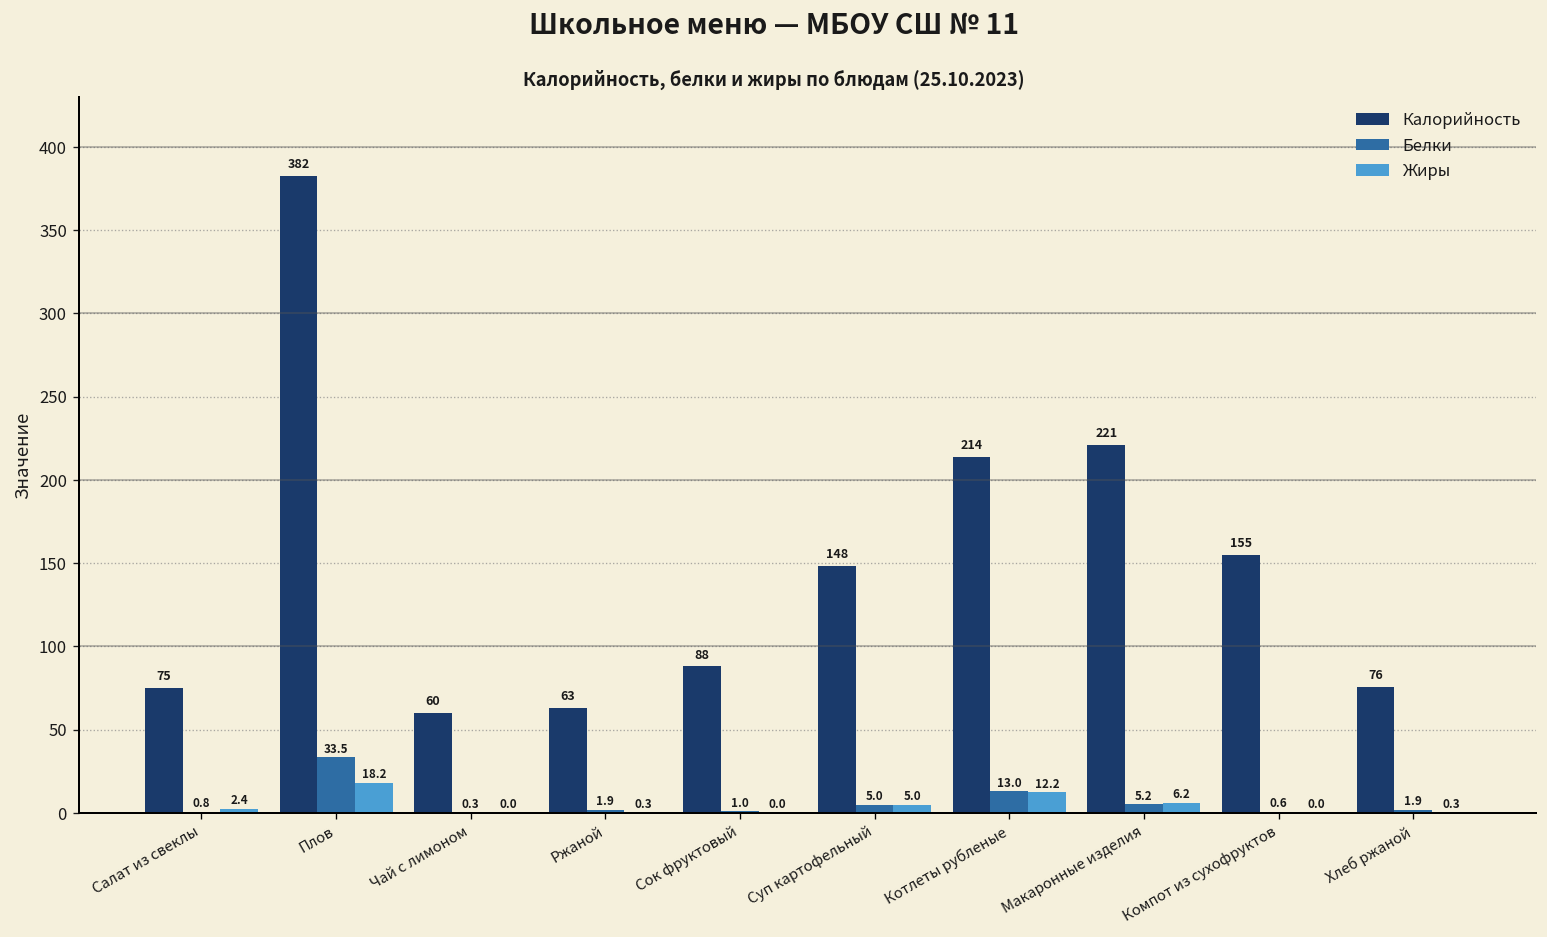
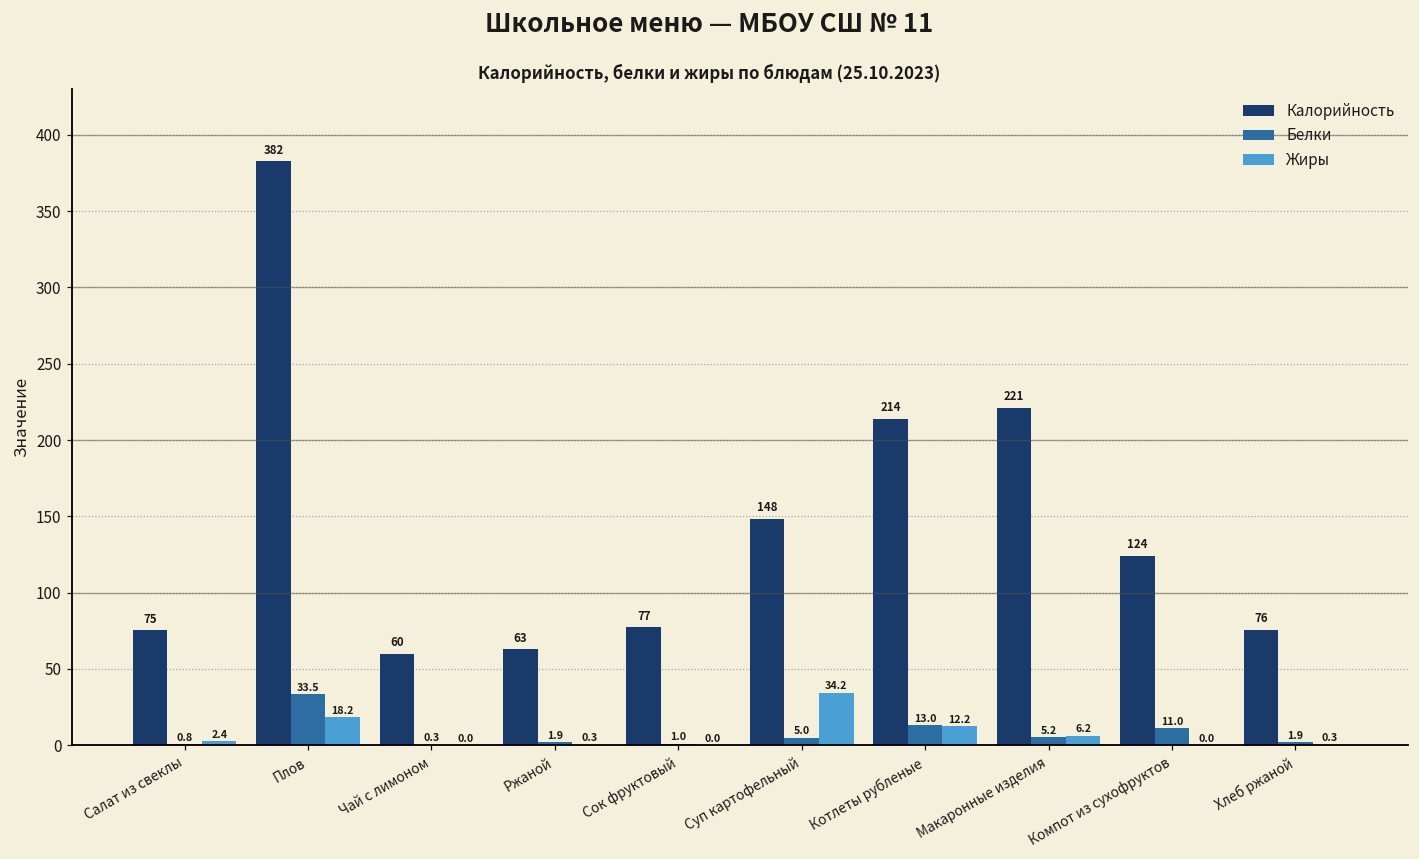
  {
    "Калорийность": {
      "Салат из свеклы": 75,
      "Плов": 382,
      "Чай с лимоном": 60,
      "Ржаной": 63,
-     "Сок фруктовый": 88,
+     "Сок фруктовый": 77,
      "Суп картофельный": 148,
      "Котлеты рубленые": 214,
      "Макаронные изделия": 221,
-     "Компот из сухофруктов": 155,
+     "Компот из сухофруктов": 124,
      "Хлеб ржаной": 76
    },
    "Белки": {
      "Салат из свеклы": 0.8,
      "Плов": 33.5,
      "Чай с лимоном": 0.3,
      "Ржаной": 1.9,
      "Сок фруктовый": 1.0,
      "Суп картофельный": 5.0,
      "Котлеты рубленые": 13.0,
      "Макаронные изделия": 5.2,
-     "Компот из сухофруктов": 0.6,
+     "Компот из сухофруктов": 11.0,
      "Хлеб ржаной": 1.9
    },
    "Жиры": {
      "Салат из свеклы": 2.4,
      "Плов": 18.2,
      "Чай с лимоном": 0.0,
      "Ржаной": 0.3,
      "Сок фруктовый": 0.0,
-     "Суп картофельный": 5.0,
+     "Суп картофельный": 34.2,
      "Котлеты рубленые": 12.2,
      "Макаронные изделия": 6.2,
      "Компот из сухофруктов": 0.0,
      "Хлеб ржаной": 0.3
    }
  }
